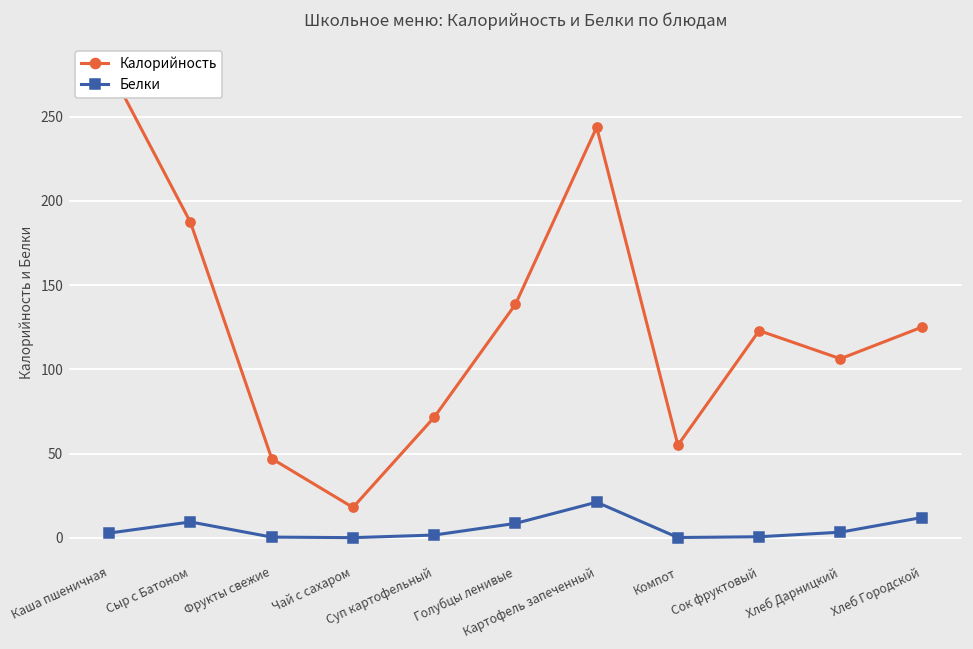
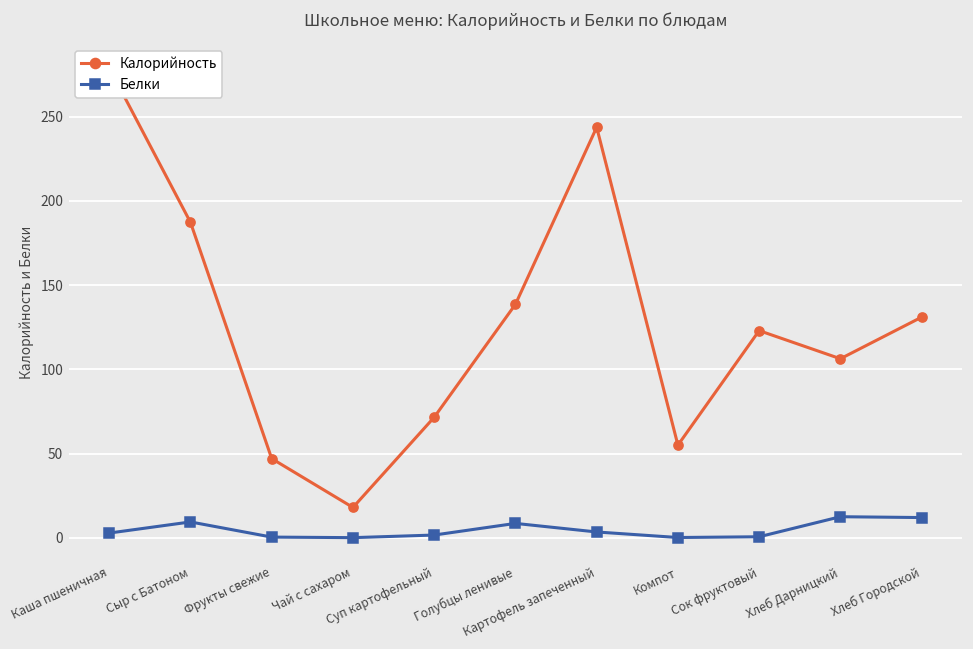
  {
    "Калорийность": {
      "Сыр с Батоном": 187,
      "Фрукты свежие": 47,
      "Чай с сахаром": 18,
      "Суп картофельный": 72,
      "Голубцы ленивые": 139,
      "Картофель запеченный": 244,
      "Компот": 55,
      "Сок фруктовый": 123,
      "Хлеб Дарницкий": 106,
-     "Хлеб Городской": 125
+     "Хлеб Городской": 131
    },
    "Белки": {
      "Каша пшеничная": 3,
      "Сыр с Батоном": 9,
      "Фрукты свежие": 0,
      "Чай с сахаром": 0,
      "Суп картофельный": 2,
      "Голубцы ленивые": 9,
-     "Картофель запеченный": 21,
+     "Картофель запеченный": 3,
      "Компот": 0,
      "Сок фруктовый": 1,
-     "Хлеб Дарницкий": 3,
+     "Хлеб Дарницкий": 13,
      "Хлеб Городской": 12
    }
  }
